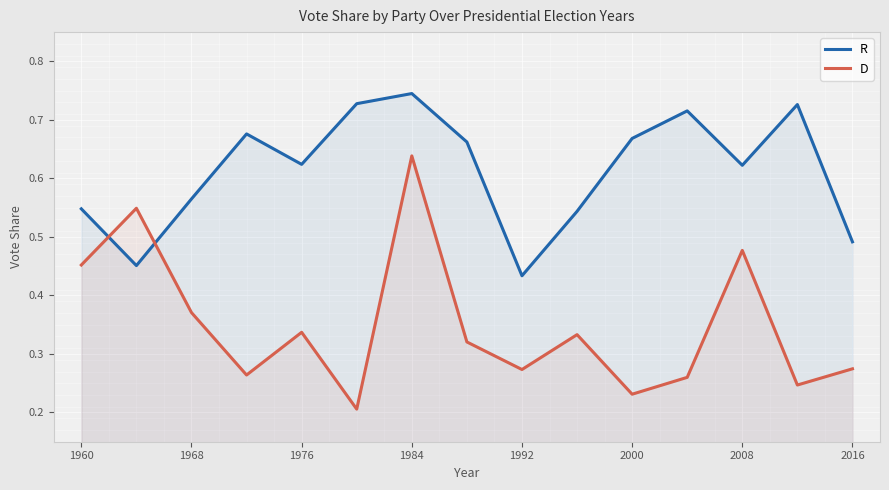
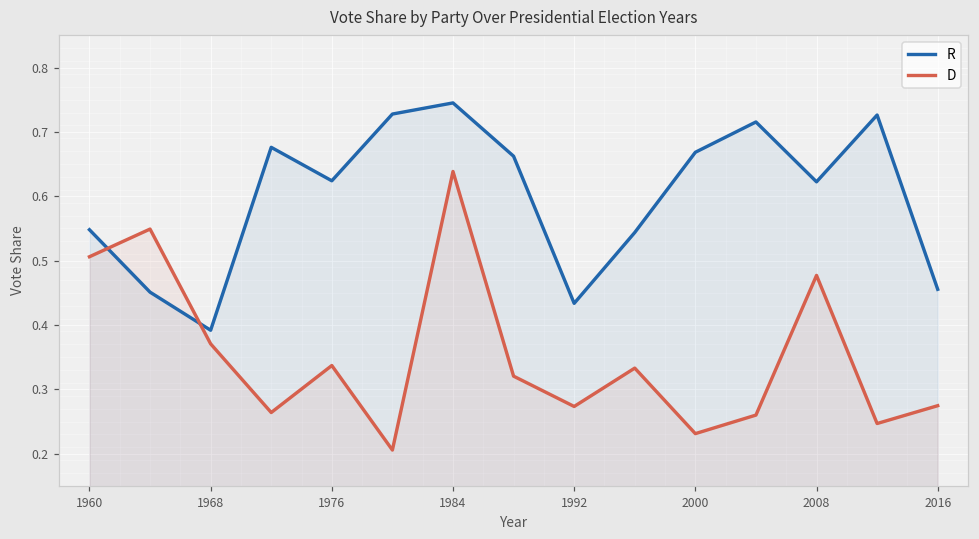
  {
    "R": {
      "1960": 0.55,
-     "1968": 0.56,
+     "1968": 0.39,
      "1976": 0.62,
      "1984": 0.75,
      "1992": 0.43,
      "2000": 0.67,
      "2008": 0.62,
-     "2016": 0.49
+     "2016": 0.46
    },
    "D": {
-     "1960": 0.45,
+     "1960": 0.51,
      "1968": 0.37,
      "1976": 0.34,
      "1984": 0.64,
      "1992": 0.27,
      "2000": 0.23,
      "2008": 0.48,
      "2016": 0.27
    }
  }
